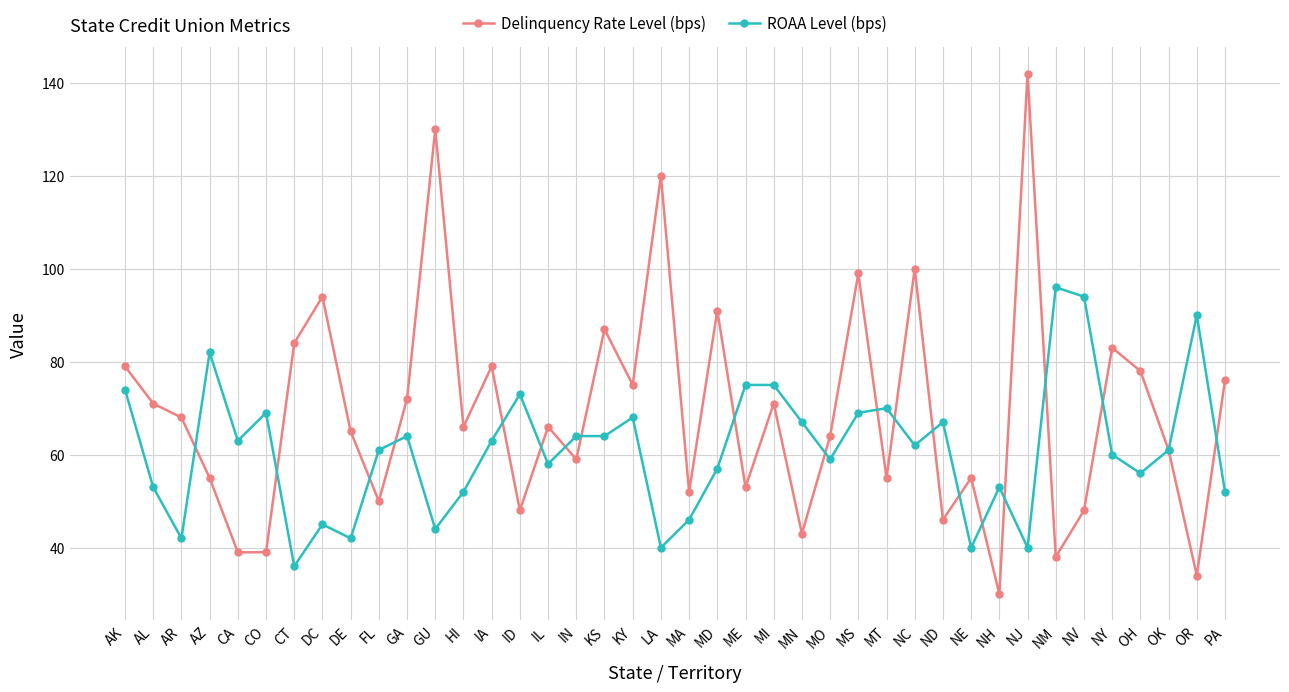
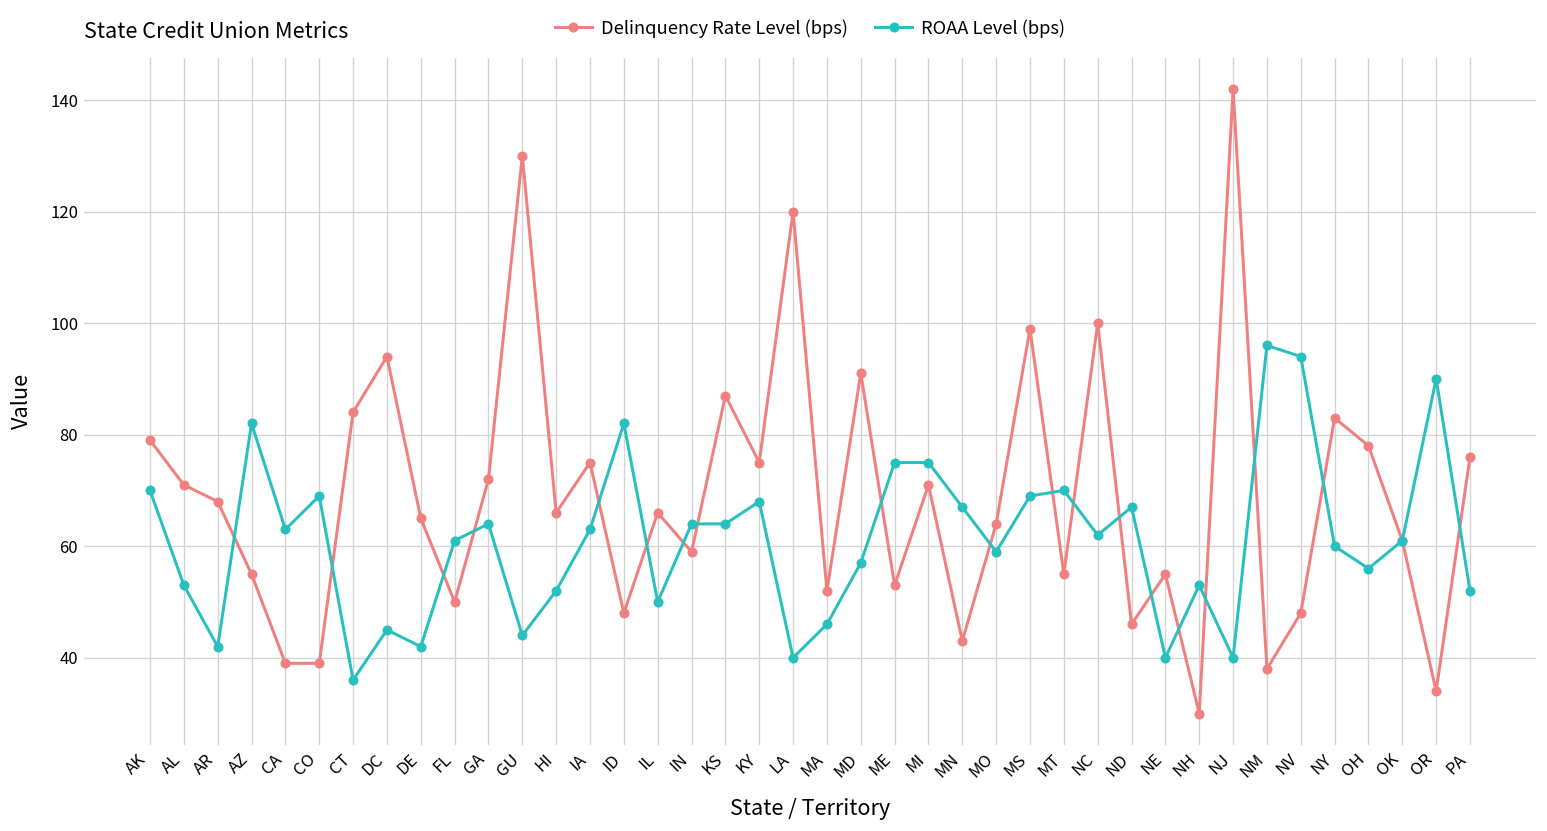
  {
    "Delinquency Rate Level (bps)": {
      "AK": 79,
      "AL": 71,
      "AR": 68,
      "AZ": 55,
      "CA": 39,
      "CO": 39,
      "CT": 84,
      "DC": 94,
      "DE": 65,
      "FL": 50,
      "GA": 72,
      "GU": 130,
      "HI": 66,
-     "IA": 79,
+     "IA": 75,
      "ID": 48,
      "IL": 66,
      "IN": 59,
      "KS": 87,
      "KY": 75,
      "LA": 120,
      "MA": 52,
      "MD": 91,
      "ME": 53,
      "MI": 71,
      "MN": 43,
      "MO": 64,
      "MS": 99,
      "MT": 55,
      "NC": 100,
      "ND": 46,
      "NE": 55,
      "NH": 30,
      "NJ": 142,
      "NM": 38,
      "NV": 48,
      "NY": 83,
      "OH": 78,
      "OR": 34,
      "PA": 76
    },
    "ROAA Level (bps)": {
-     "AK": 74,
+     "AK": 70,
      "AL": 53,
      "AR": 42,
      "AZ": 82,
      "CA": 63,
      "CO": 69,
      "CT": 36,
      "DC": 45,
      "DE": 42,
      "FL": 61,
      "GA": 64,
      "GU": 44,
      "HI": 52,
      "IA": 63,
-     "ID": 73,
-     "IL": 58,
+     "ID": 82,
+     "IL": 50,
      "IN": 64,
      "KS": 64,
      "KY": 68,
      "LA": 40,
      "MA": 46,
      "MD": 57,
      "ME": 75,
      "MI": 75,
      "MN": 67,
      "MO": 59,
      "MS": 69,
      "MT": 70,
      "NC": 62,
      "ND": 67,
      "NE": 40,
      "NH": 53,
      "NJ": 40,
      "NM": 96,
      "NV": 94,
      "NY": 60,
      "OH": 56,
      "OR": 90,
      "PA": 52
    }
  }
